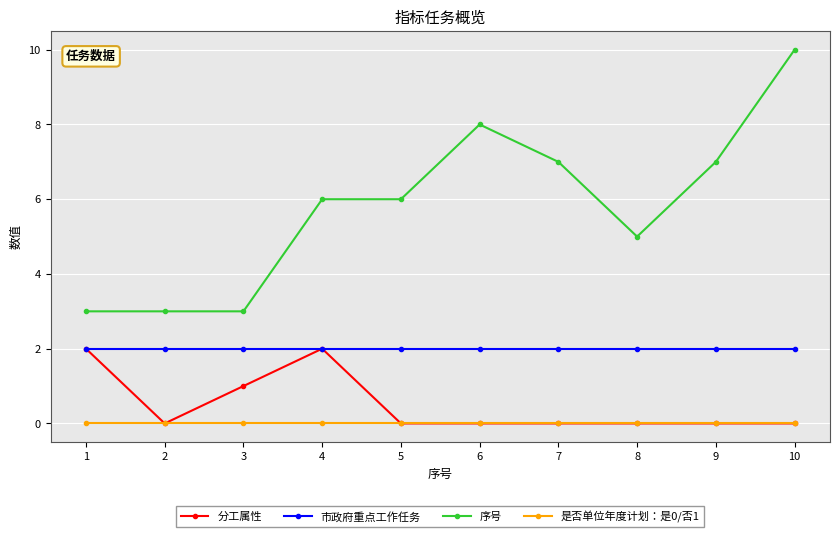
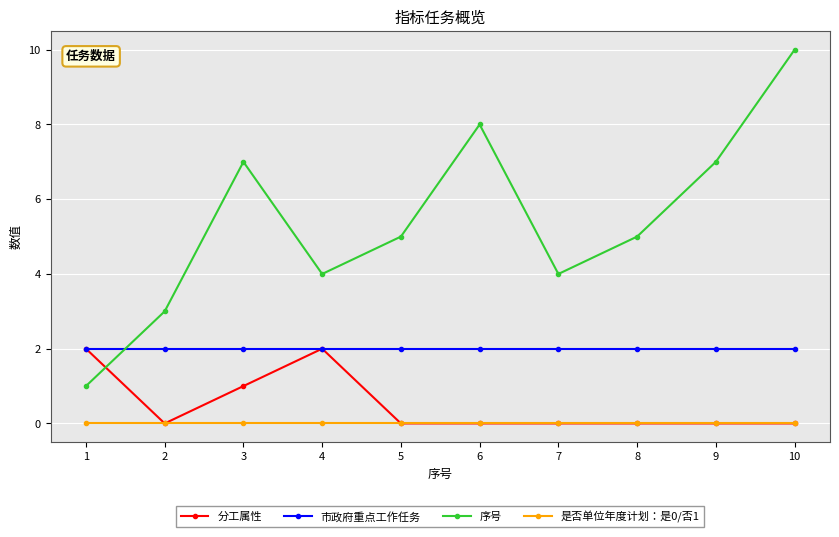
  {
    "分工属性": {
      "3": 1
    },
    "市政府重点工作任务": {
      "2": 2,
      "3": 2,
      "5": 2,
      "6": 2,
      "7": 2,
      "8": 2,
      "9": 2,
      "10": 2
    },
    "序号": {
-     "1": 3,
+     "1": 1,
      "2": 3,
-     "3": 3,
-     "4": 6,
-     "5": 6,
+     "3": 7,
+     "4": 4,
+     "5": 5,
      "6": 8,
-     "7": 7,
+     "7": 4,
      "8": 5,
      "9": 7,
      "10": 10
    },
    "是否单位年度计划：是0/否1": {
      "1": 0,
      "3": 0,
      "4": 0
    }
  }
